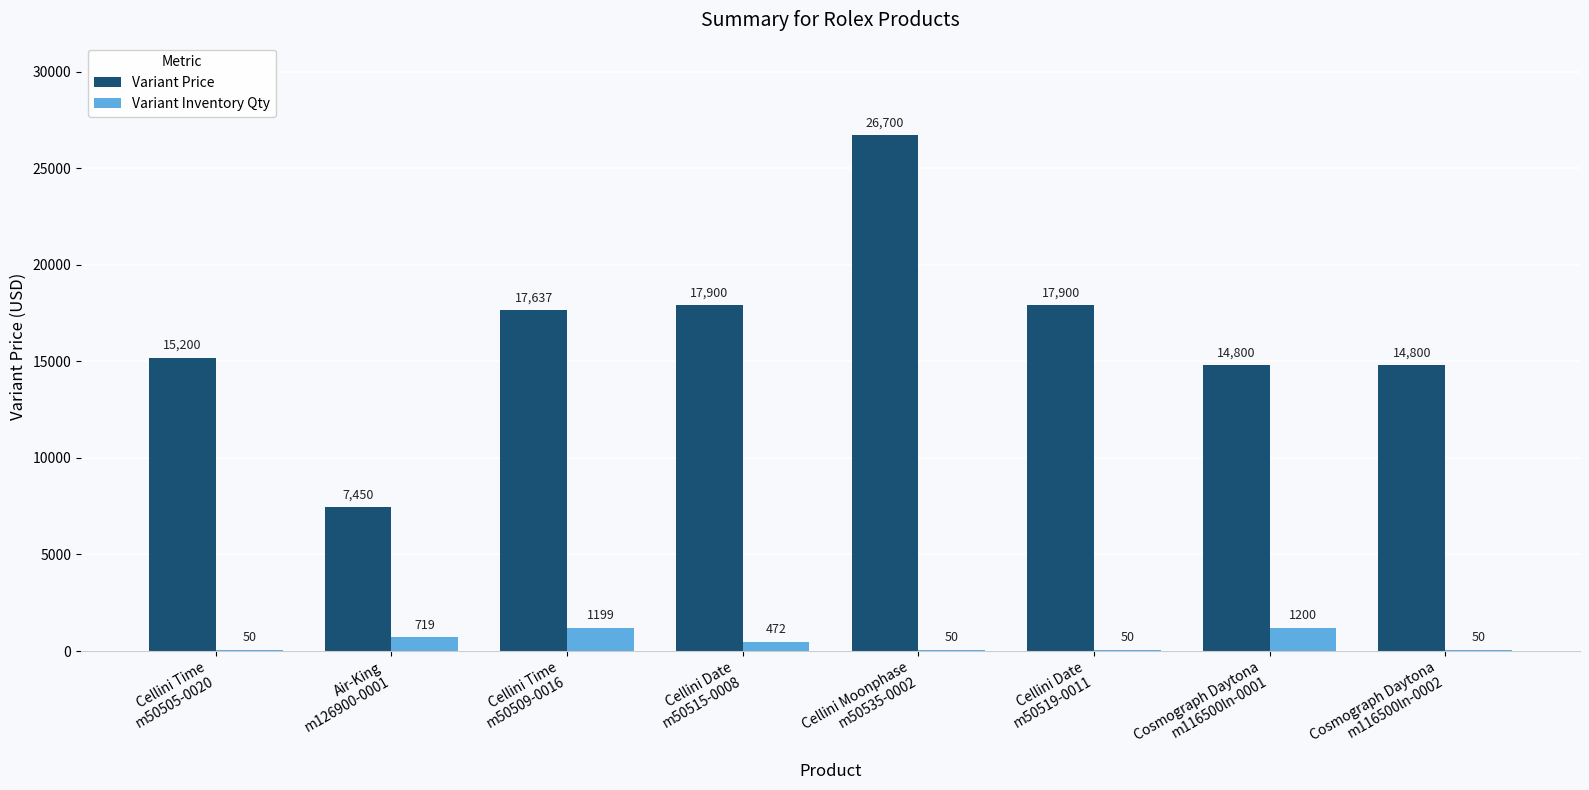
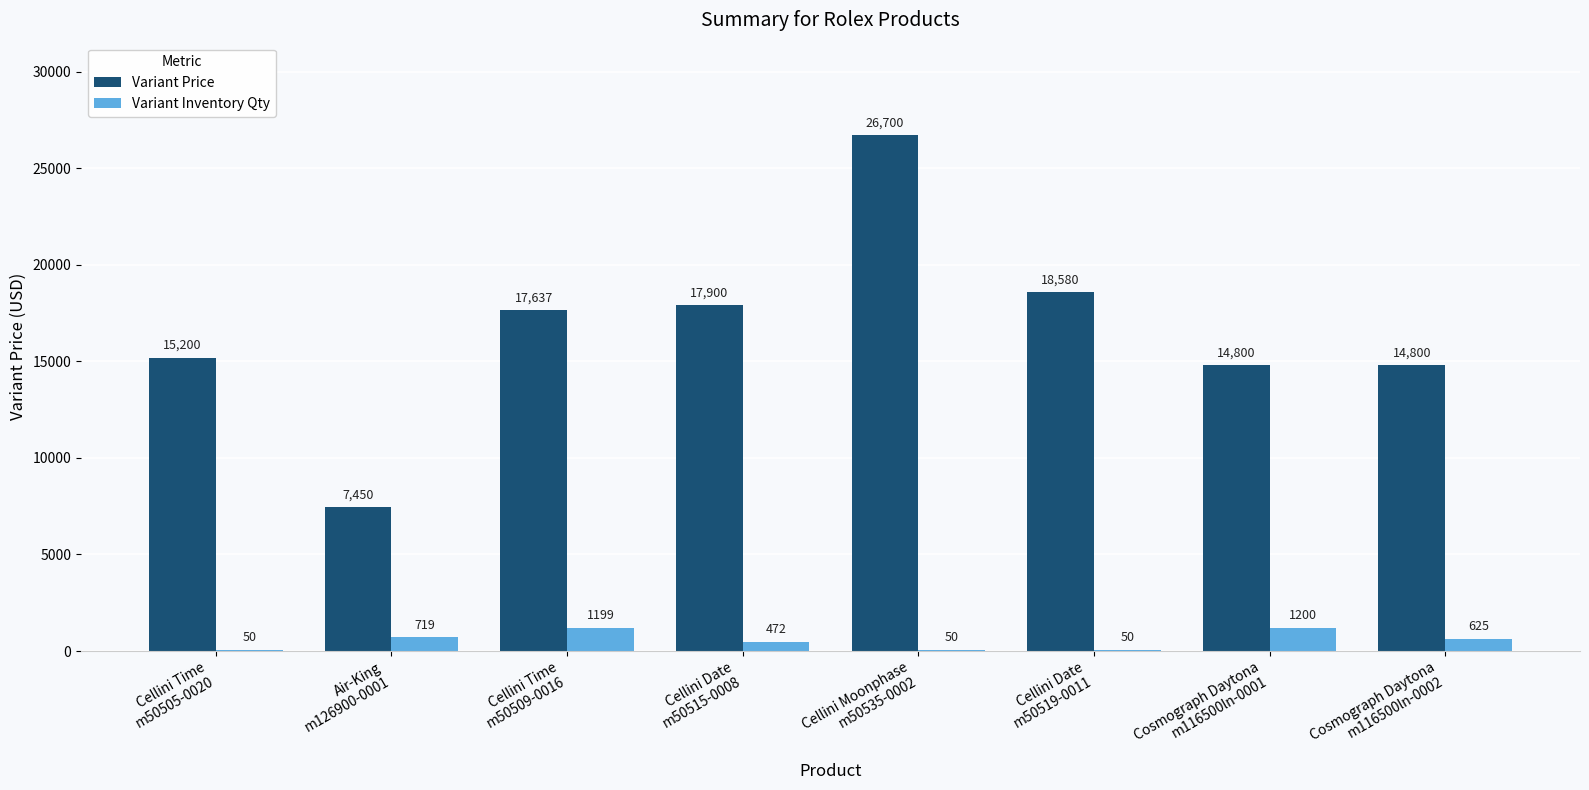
  {
    "Variant Price": {
      "Cellini Time m50505-0020": "15,200",
      "Air-King m126900-0001": "7,450",
      "Cellini Time m50509-0016": "17,637",
      "Cellini Date m50515-0008": "17,900",
      "Cellini Moonphase m50535-0002": "26,700",
-     "Cellini Date m50519-0011": "17,900",
+     "Cellini Date m50519-0011": "18,580",
      "Cosmograph Daytona m116500ln-0001": "14,800",
      "Cosmograph Daytona m116500ln-0002": "14,800"
    },
    "Variant Inventory Qty": {
      "Cellini Time m50505-0020": "50",
      "Air-King m126900-0001": "719",
      "Cellini Time m50509-0016": "1199",
      "Cellini Date m50515-0008": "472",
      "Cellini Moonphase m50535-0002": "50",
      "Cellini Date m50519-0011": "50",
      "Cosmograph Daytona m116500ln-0001": "1200",
-     "Cosmograph Daytona m116500ln-0002": "50"
+     "Cosmograph Daytona m116500ln-0002": "625"
    }
  }
